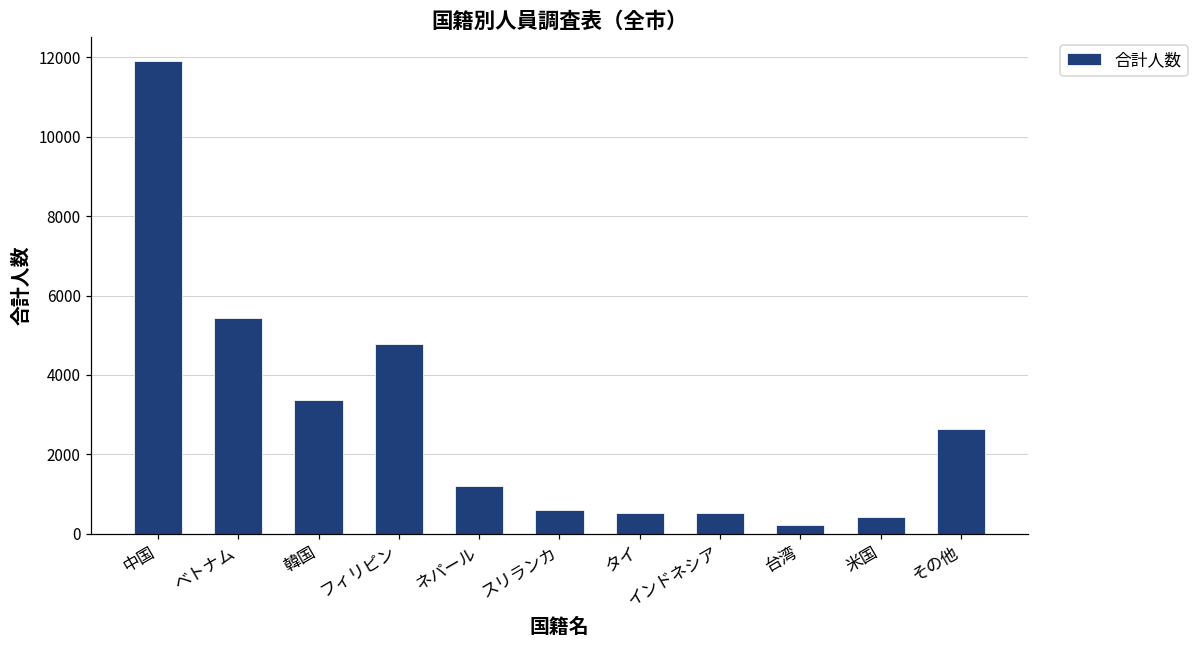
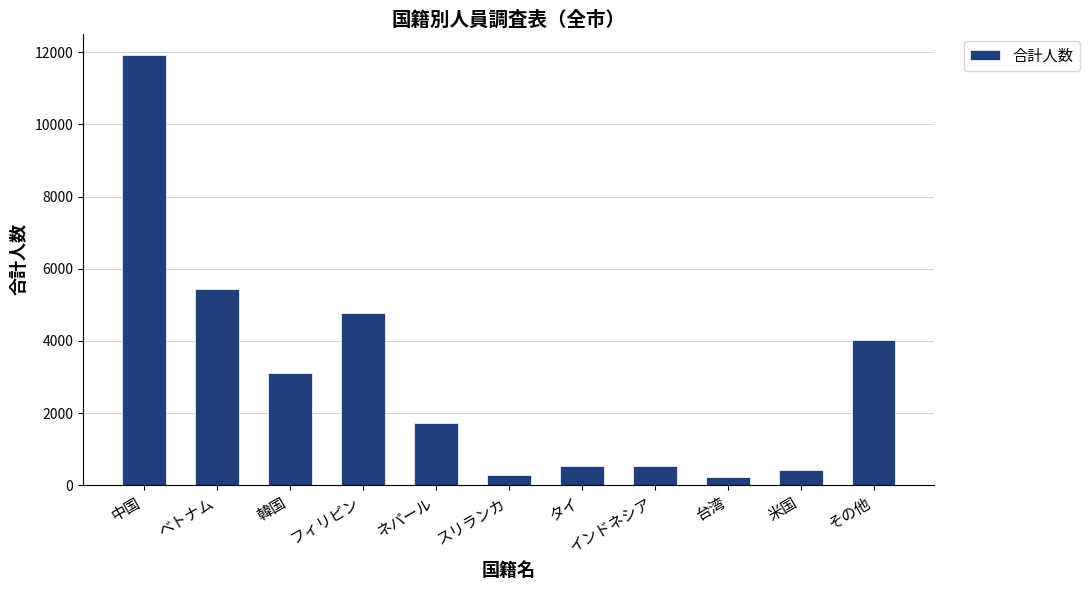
  {
    "中国": 11900,
    "ベトナム": 5400,
-   "韓国": 3400,
+   "韓国": 3100,
    "フィリピン": 4800,
-   "ネパール": 1200,
-   "スリランカ": 600,
+   "ネパール": 1700,
+   "スリランカ": 300,
    "タイ": 500,
    "インドネシア": 500,
    "台湾": 200,
    "米国": 400,
-   "その他": 2600
+   "その他": 4000
  }
